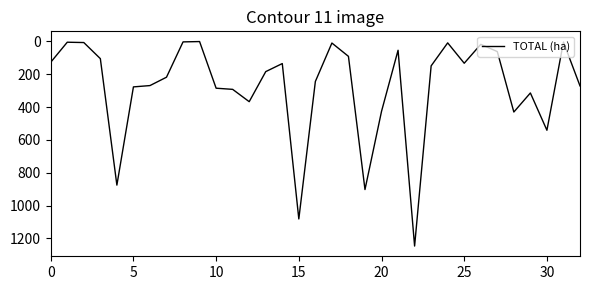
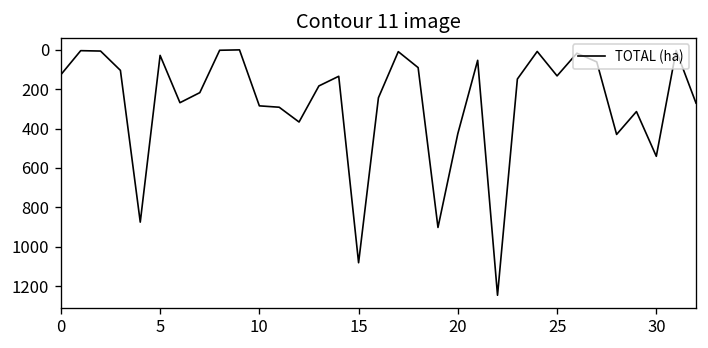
  {
    "0": 130,
-   "5": 280,
+   "5": 30,
    "10": 290,
    "15": 1080,
    "20": 430,
    "25": 130,
    "30": 540
  }
